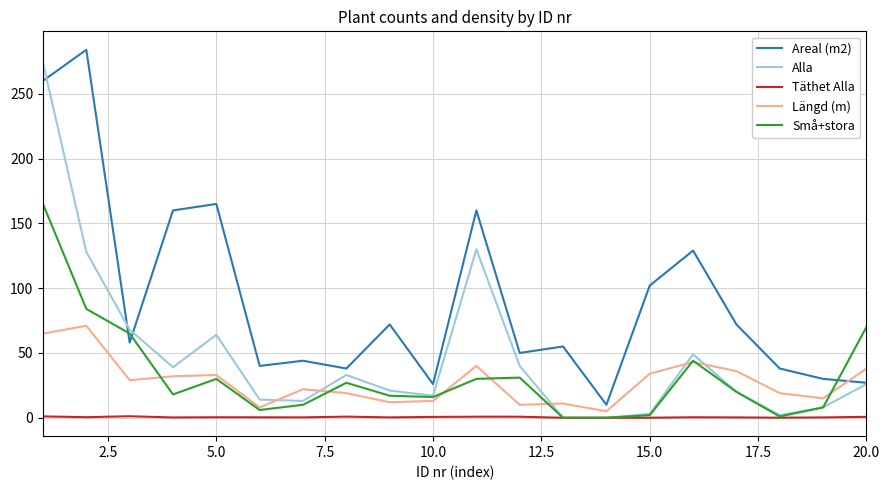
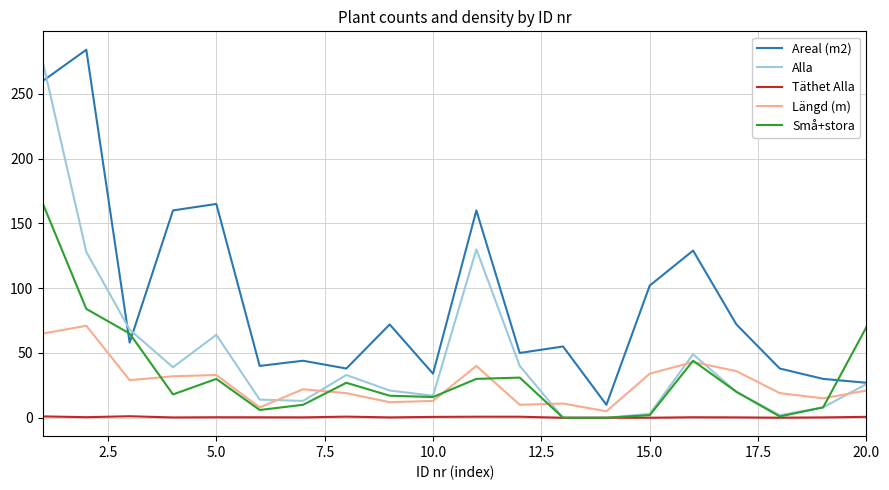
  {
    "Areal (m2)": {
      "5.0": 165,
-     "10.0": 26,
+     "10.0": 34,
      "15.0": 102
    },
    "Alla": {
      "5.0": 64
    },
    "Täthet Alla": {
      "5.0": 0,
      "10.0": 1,
      "20.0": 1
    },
    "Längd (m)": {
      "5.0": 33,
      "10.0": 13,
      "15.0": 34,
-     "20.0": 38
+     "20.0": 21
    },
    "Små+stora": {
      "5.0": 30,
      "20.0": 70
    }
  }
